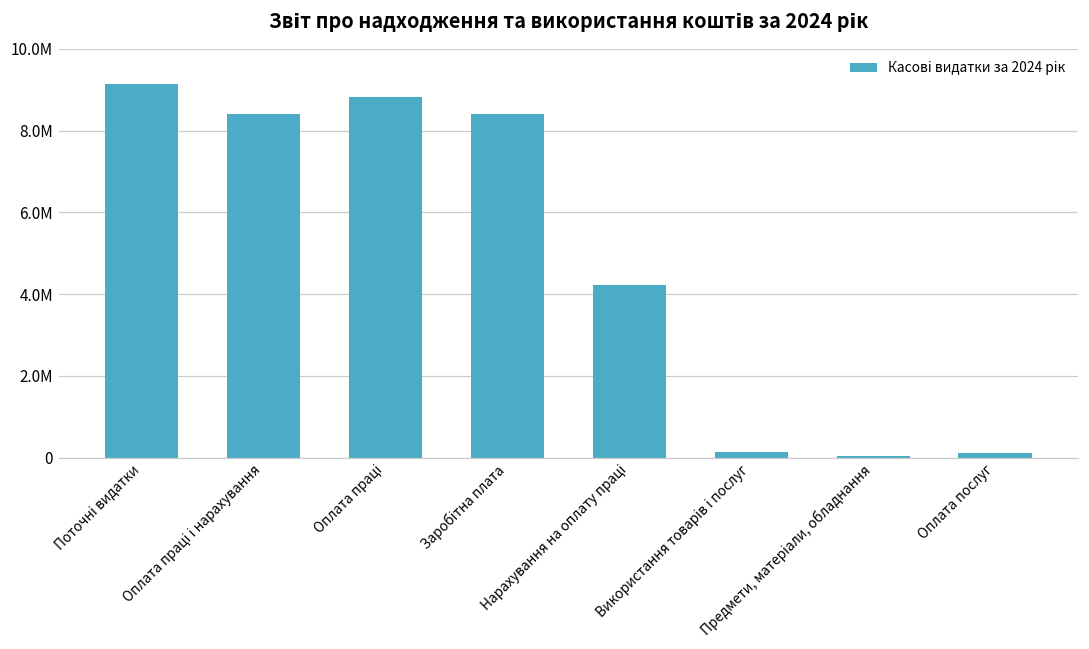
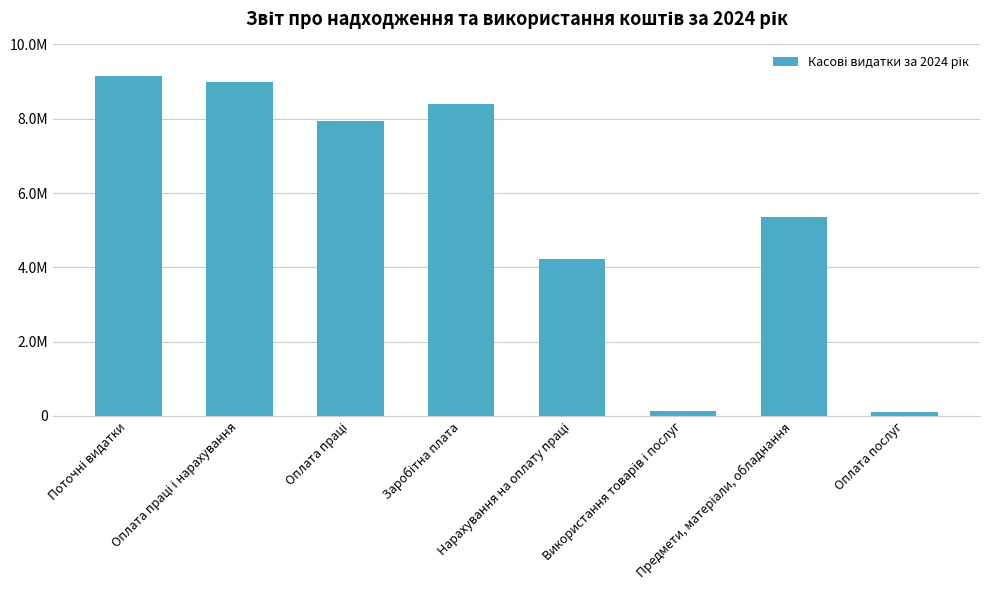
  {
    "Поточні видатки": 9100000,
-   "Оплата праці і нарахування": 8400000,
-   "Оплата праці": 8800000,
+   "Оплата праці і нарахування": 9000000,
+   "Оплата праці": 7900000,
    "Заробітна плата": 8400000,
    "Нарахування на оплату праці": 4200000,
    "Використання товарів і послуг": 100000,
-   "Предмети, матеріали, обладнання": 0,
+   "Предмети, матеріали, обладнання": 5300000,
    "Оплата послуг": 100000
  }
